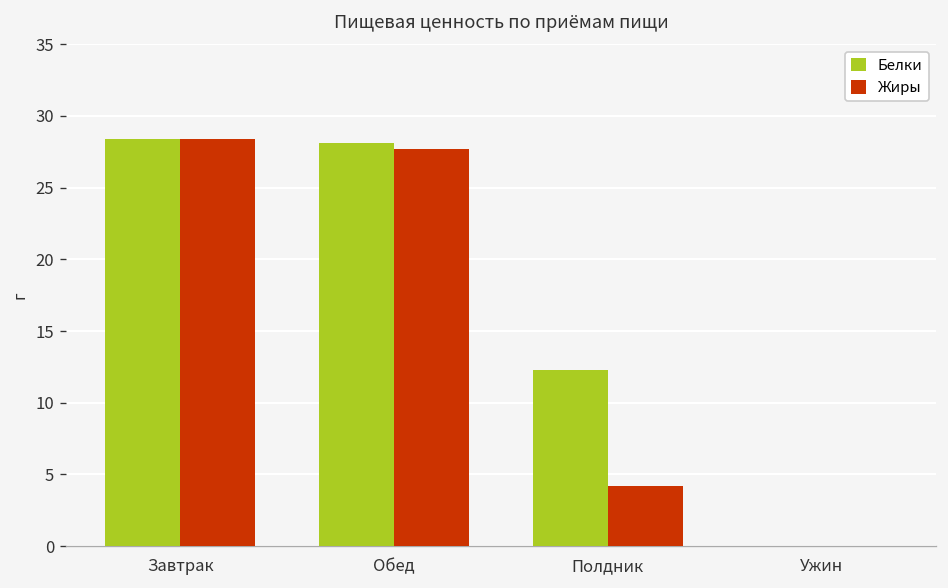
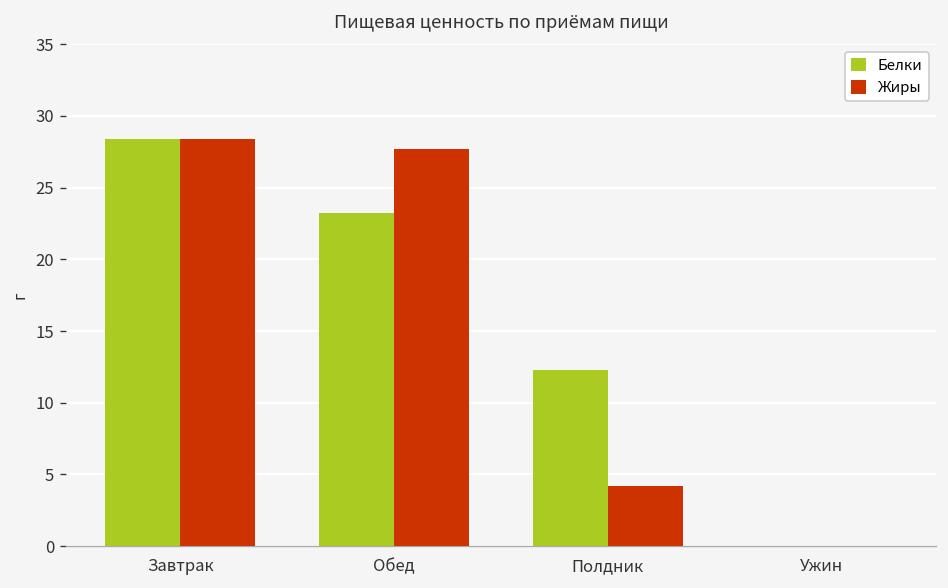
  {
    "Белки": {
      "Завтрак": 28.4,
-     "Обед": 28.1,
+     "Обед": 23.3,
      "Полдник": 12.3,
      "Ужин": 0.0
    },
    "Жиры": {
      "Завтрак": 28.4,
      "Обед": 27.7,
      "Полдник": 4.2,
      "Ужин": 0.0
    }
  }
